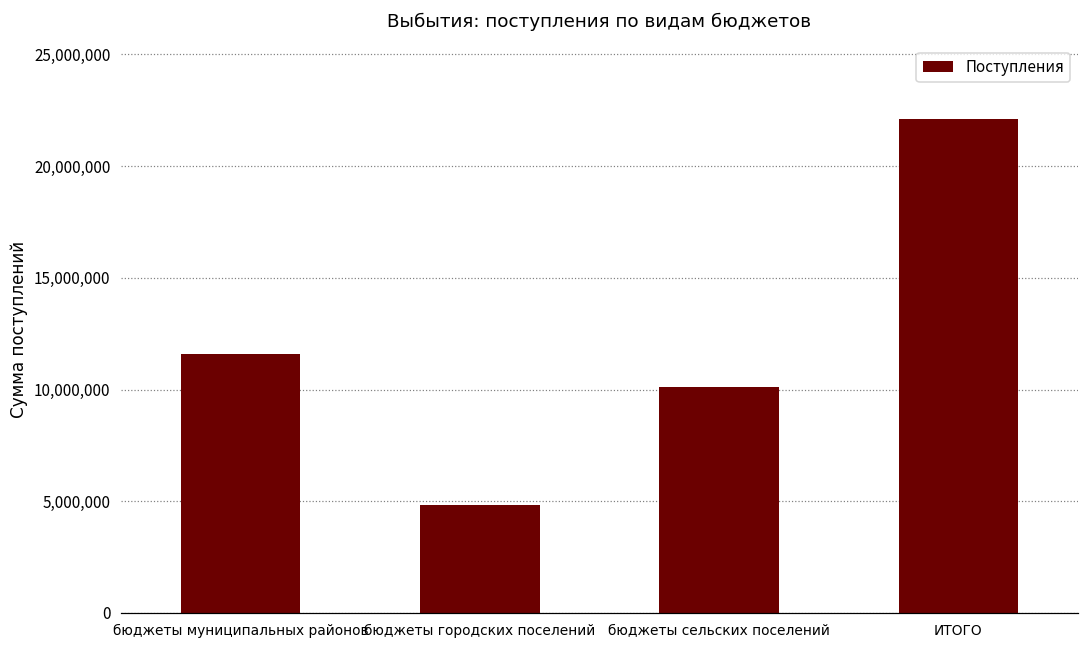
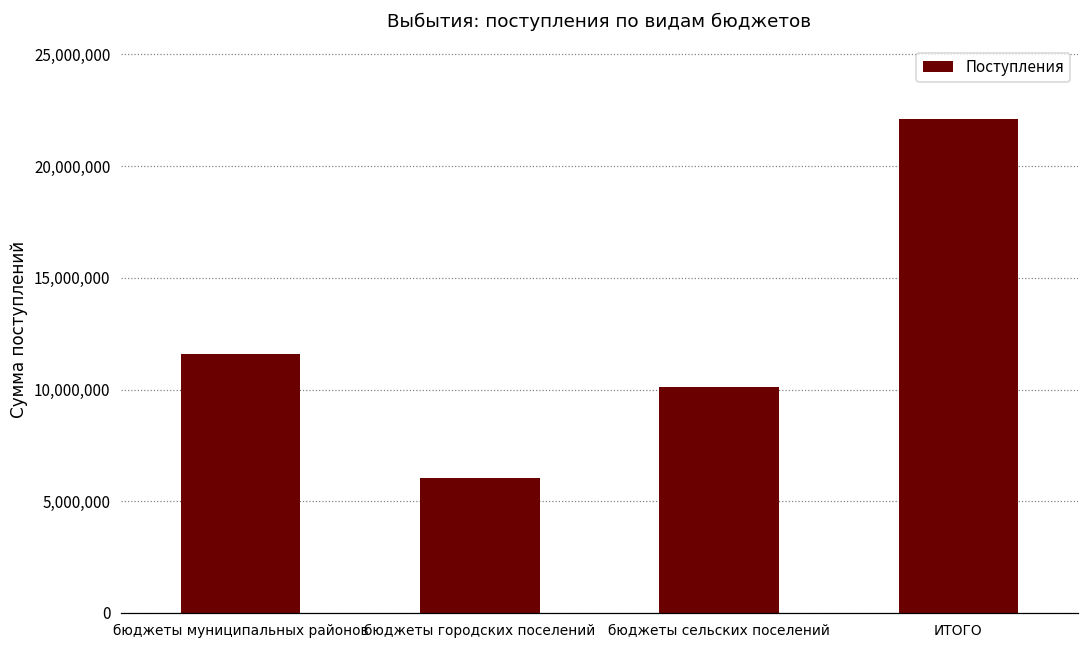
  {
    "бюджеты муниципальных районов": "11,600,000",
-   "бюджеты городских поселений": "4,800,000",
+   "бюджеты городских поселений": "6,000,000",
    "бюджеты сельских поселений": "10,100,000",
    "ИТОГО": "22,100,000"
  }
